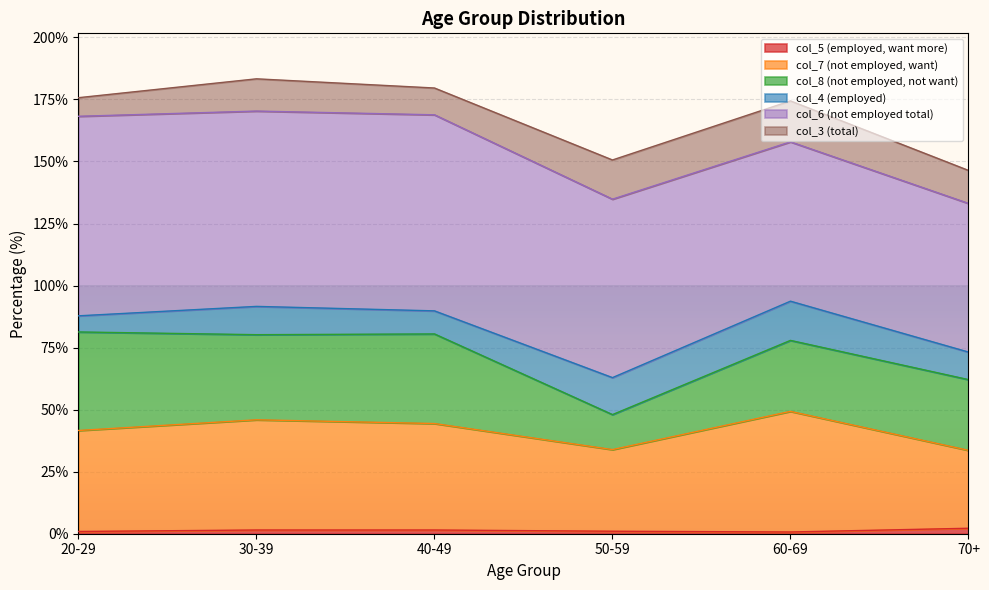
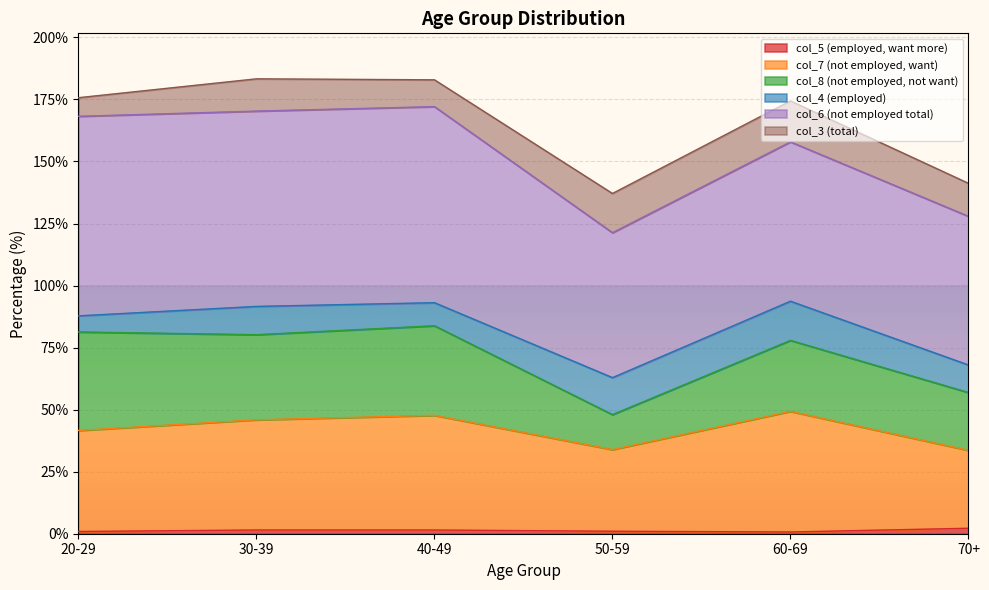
  {
    "col_5 (employed, want more)": {
      "20-29": "1%",
      "30-39": "2%",
      "40-49": "2%",
      "50-59": "1%",
      "60-69": "1%",
      "70+": "2%"
    },
    "col_7 (not employed, want)": {
      "20-29": "41%",
      "30-39": "44%",
-     "40-49": "43%",
+     "40-49": "46%",
      "50-59": "33%",
      "60-69": "49%",
      "70+": "31%"
    },
    "col_8 (not employed, not want)": {
      "20-29": "40%",
      "30-39": "34%",
      "40-49": "36%",
      "50-59": "14%",
      "60-69": "29%",
-     "70+": "29%"
+     "70+": "23%"
    },
    "col_4 (employed)": {
      "20-29": "7%",
      "30-39": "11%",
      "40-49": "9%",
      "50-59": "15%",
      "60-69": "16%",
      "70+": "11%"
    },
    "col_6 (not employed total)": {
      "20-29": "80%",
      "30-39": "79%",
      "40-49": "79%",
-     "50-59": "72%",
+     "50-59": "58%",
      "60-69": "64%",
      "70+": "60%"
    },
    "col_3 (total)": {
      "20-29": "8%",
      "30-39": "13%",
      "40-49": "11%",
      "50-59": "16%",
      "70+": "13%"
    }
  }
